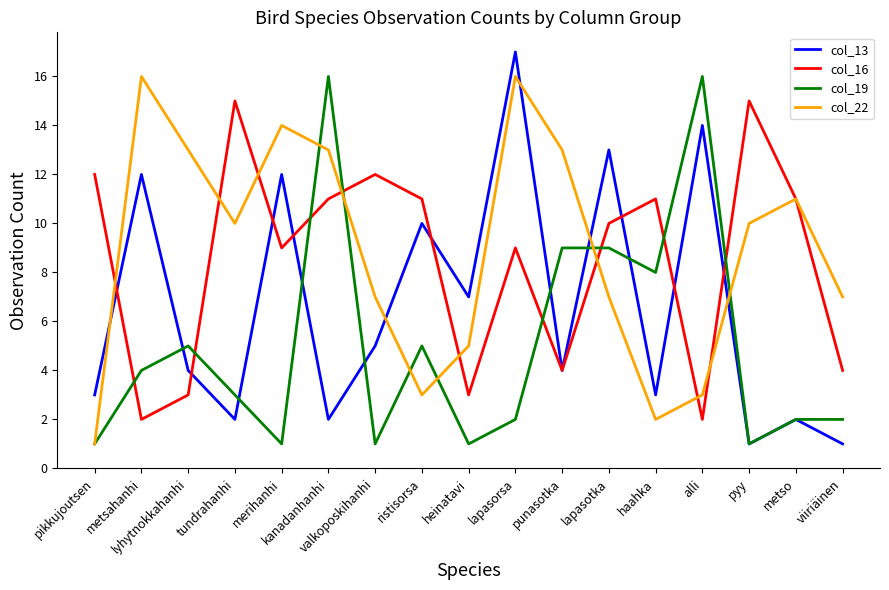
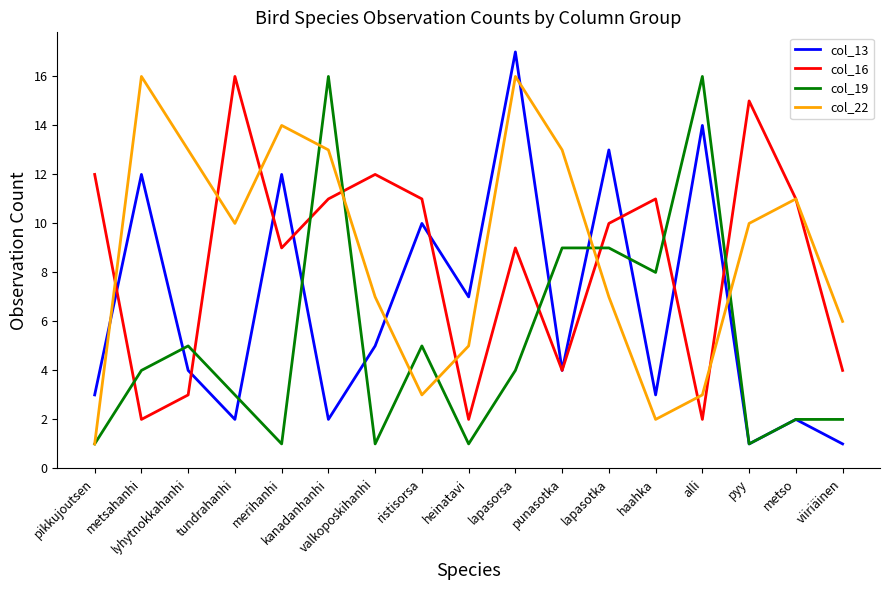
  {
    "col_13": {
      "pikkujoutsen": 3,
      "metsahanhi": 12,
      "lyhytnokkahanhi": 4,
      "tundrahanhi": 2,
      "merihanhi": 12,
      "kanadanhanhi": 2,
      "valkoposkihanhi": 5,
      "ristisorsa": 10,
      "heinatavi": 7,
      "lapasorsa": 17,
      "lapasotka": 13,
      "haahka": 3,
      "alli": 14,
      "viiriäinen": 1
    },
    "col_16": {
      "pikkujoutsen": 12,
      "metsahanhi": 2,
      "lyhytnokkahanhi": 3,
-     "tundrahanhi": 15,
+     "tundrahanhi": 16,
      "merihanhi": 9,
      "kanadanhanhi": 11,
      "valkoposkihanhi": 12,
      "ristisorsa": 11,
-     "heinatavi": 3,
+     "heinatavi": 2,
      "lapasorsa": 9,
      "lapasotka": 10,
      "haahka": 11,
      "alli": 2,
      "pyy": 15,
      "viiriäinen": 4
    },
    "col_19": {
      "metsahanhi": 4,
      "lyhytnokkahanhi": 5,
      "tundrahanhi": 3,
      "merihanhi": 1,
      "kanadanhanhi": 16,
      "valkoposkihanhi": 1,
      "ristisorsa": 5,
      "heinatavi": 1,
-     "lapasorsa": 2,
+     "lapasorsa": 4,
      "punasotka": 9,
      "lapasotka": 9,
      "haahka": 8,
      "alli": 16,
      "viiriäinen": 2
    },
    "col_22": {
      "metsahanhi": 16,
      "lyhytnokkahanhi": 13,
      "tundrahanhi": 10,
      "merihanhi": 14,
      "kanadanhanhi": 13,
      "valkoposkihanhi": 7,
      "ristisorsa": 3,
      "heinatavi": 5,
      "lapasorsa": 16,
      "punasotka": 13,
      "lapasotka": 7,
      "haahka": 2,
      "alli": 3,
      "pyy": 10,
-     "viiriäinen": 7
+     "viiriäinen": 6
    }
  }
